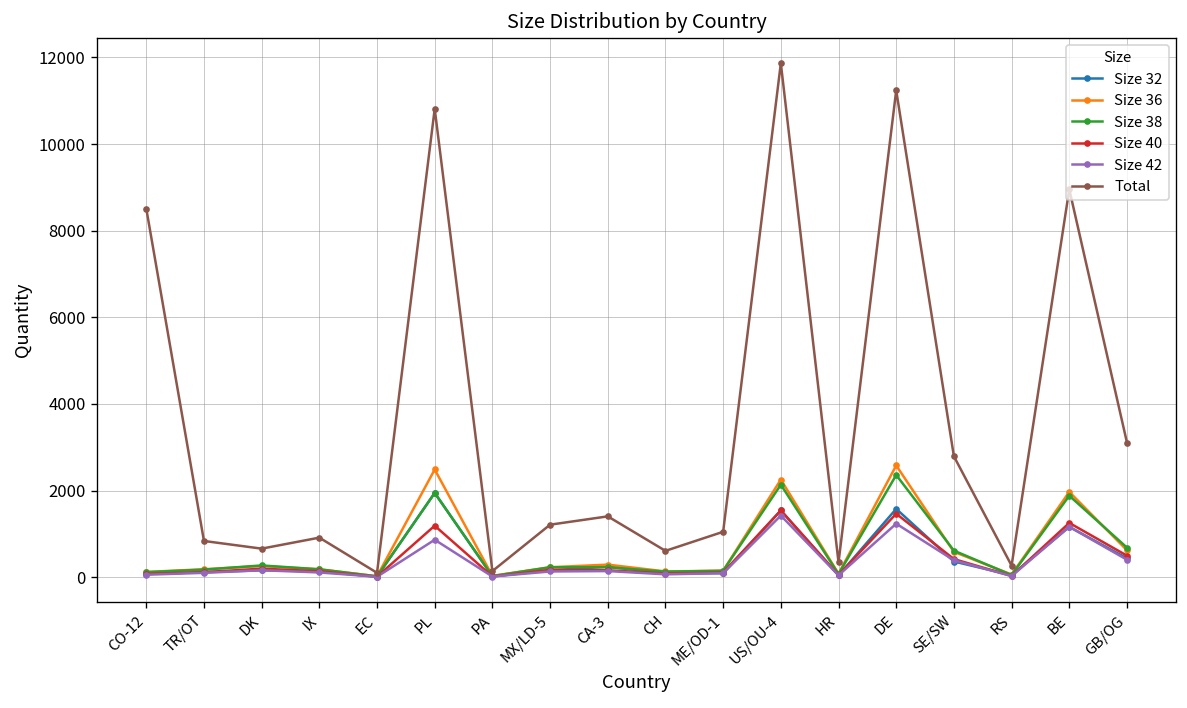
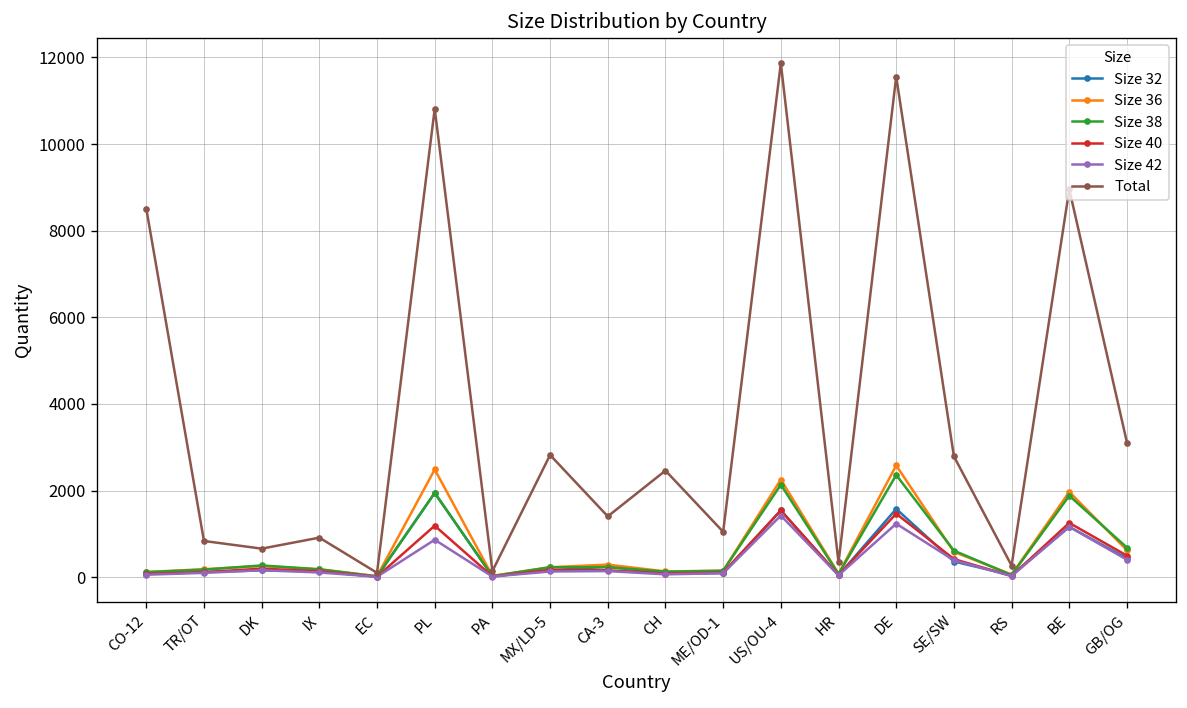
  {
    "Size 32": {
      "DE": 1600
    },
    "Size 36": {
      "PL": 2500,
      "US/OU-4": 2300,
      "DE": 2600,
      "BE": 2000
    },
    "Size 38": {
      "US/OU-4": 2100,
      "DE": 2400,
      "BE": 1900
    },
    "Size 40": {
      "PL": 1200,
      "DE": 1500,
      "BE": 1300
    },
    "Size 42": {
      "PL": 900,
      "US/OU-4": 1400,
      "DE": 1200
    },
    "Total": {
      "CO-12": 8500,
      "TR/OT": 800,
      "DK": 700,
      "IX": 900,
      "EC": 100,
      "PL": 10800,
      "PA": 100,
-     "MX/LD-5": 1200,
+     "MX/LD-5": 2800,
      "CA-3": 1400,
-     "CH": 600,
+     "CH": 2500,
      "ME/OD-1": 1000,
      "US/OU-4": 11900,
      "HR": 300,
-     "DE": 11200,
+     "DE": 11600,
      "SE/SW": 2800,
      "RS": 300,
      "GB/OG": 3100
    }
  }
